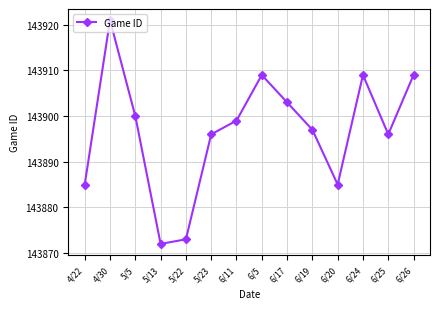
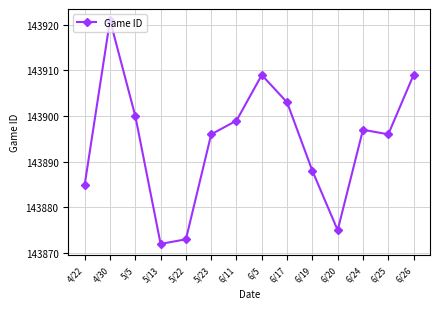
  {
    "4/22": 143885,
    "5/5": 143900,
    "5/13": 143872,
    "5/22": 143873,
    "5/23": 143896,
    "6/11": 143899,
    "6/5": 143909,
    "6/17": 143903,
-   "6/19": 143897,
-   "6/20": 143885,
-   "6/24": 143909,
+   "6/19": 143888,
+   "6/20": 143875,
+   "6/24": 143897,
    "6/25": 143896,
    "6/26": 143909
  }
